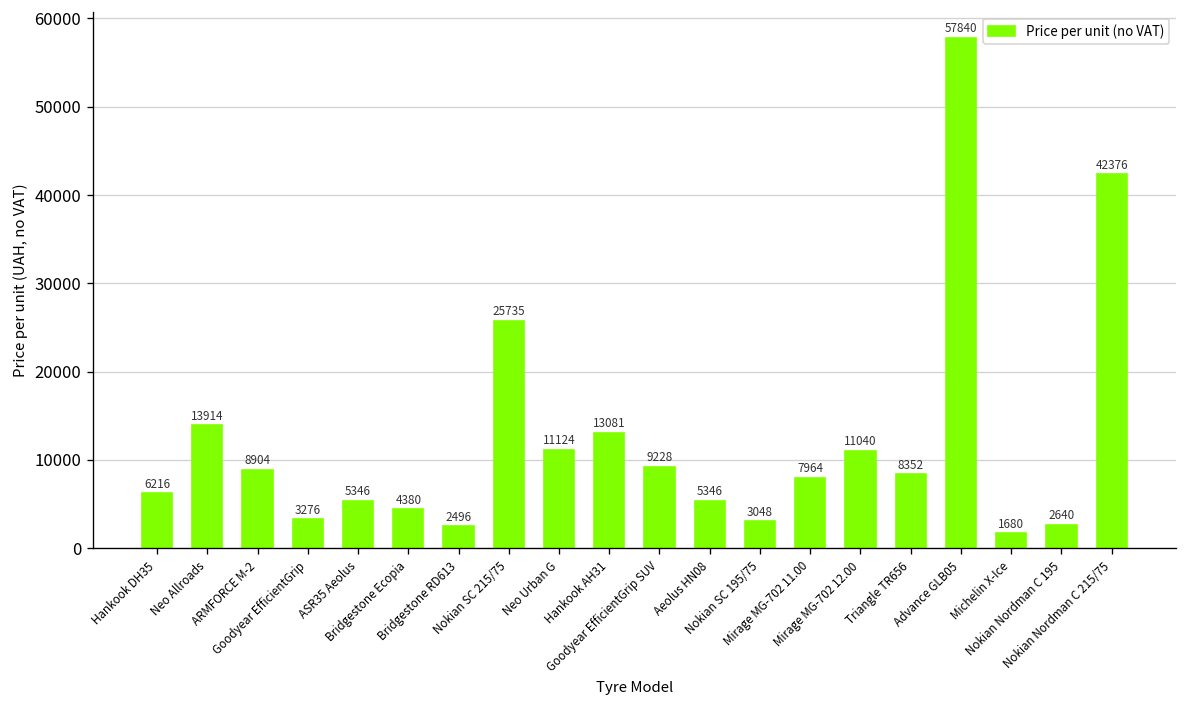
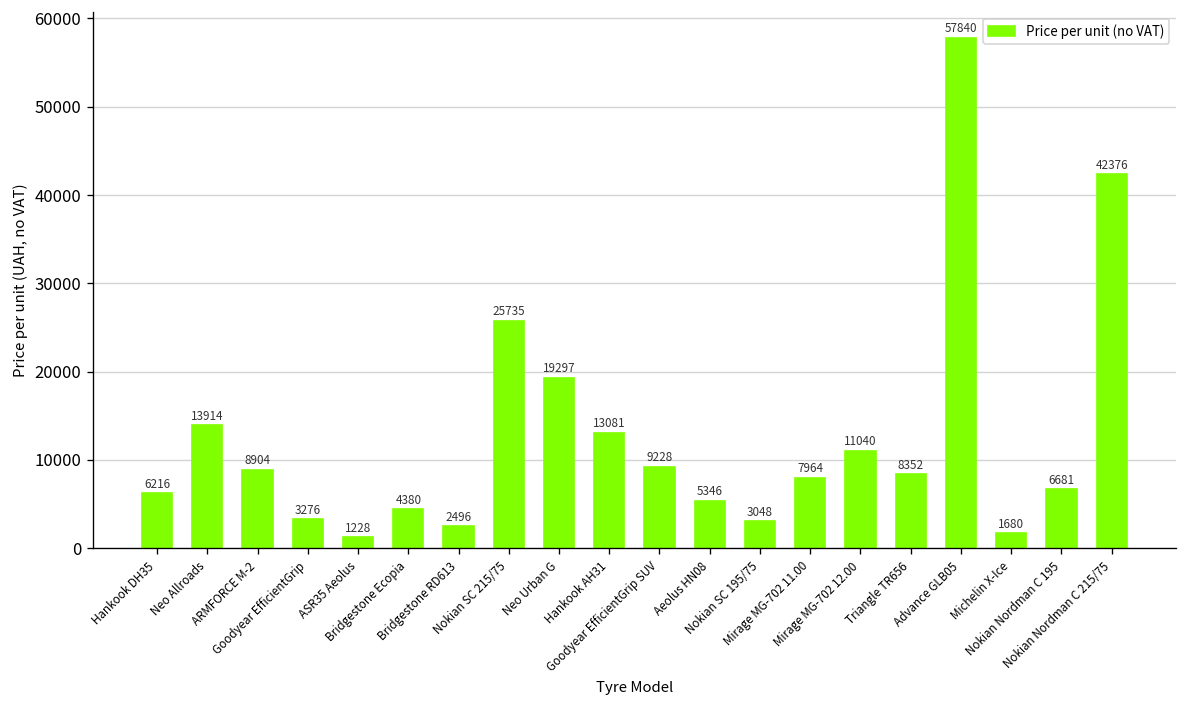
  {
    "Hankook DH35": 6216,
    "Neo Allroads": 13914,
    "ARMFORCE M-2": 8904,
    "Goodyear EfficientGrip": 3276,
-   "ASR35 Aeolus": 5346,
+   "ASR35 Aeolus": 1228,
    "Bridgestone Ecopia": 4380,
    "Bridgestone RD613": 2496,
    "Nokian SC 215/75": 25735,
-   "Neo Urban G": 11124,
+   "Neo Urban G": 19297,
    "Hankook AH31": 13081,
    "Goodyear EfficientGrip SUV": 9228,
    "Aeolus HN08": 5346,
    "Nokian SC 195/75": 3048,
    "Mirage MG-702 11.00": 7964,
    "Mirage MG-702 12.00": 11040,
    "Triangle TR656": 8352,
    "Advance GLB05": 57840,
    "Michelin X-Ice": 1680,
-   "Nokian Nordman C 195": 2640,
+   "Nokian Nordman C 195": 6681,
    "Nokian Nordman C 215/75": 42376
  }
